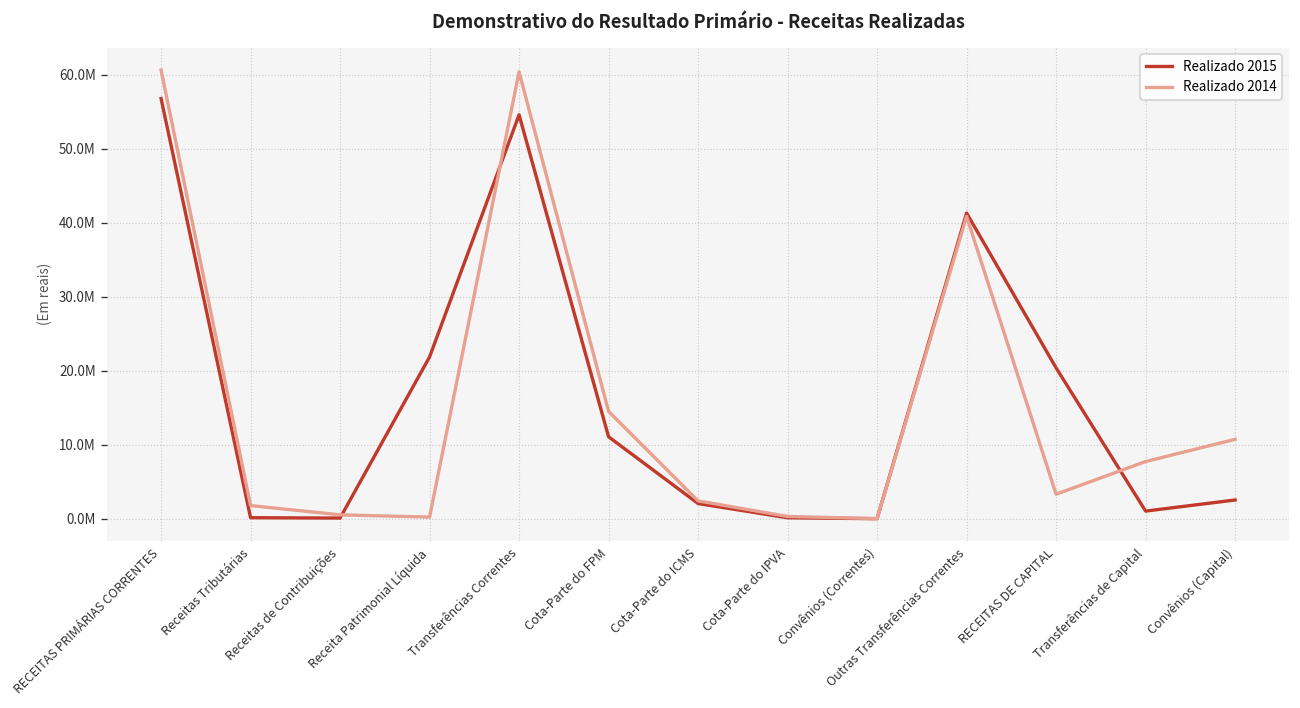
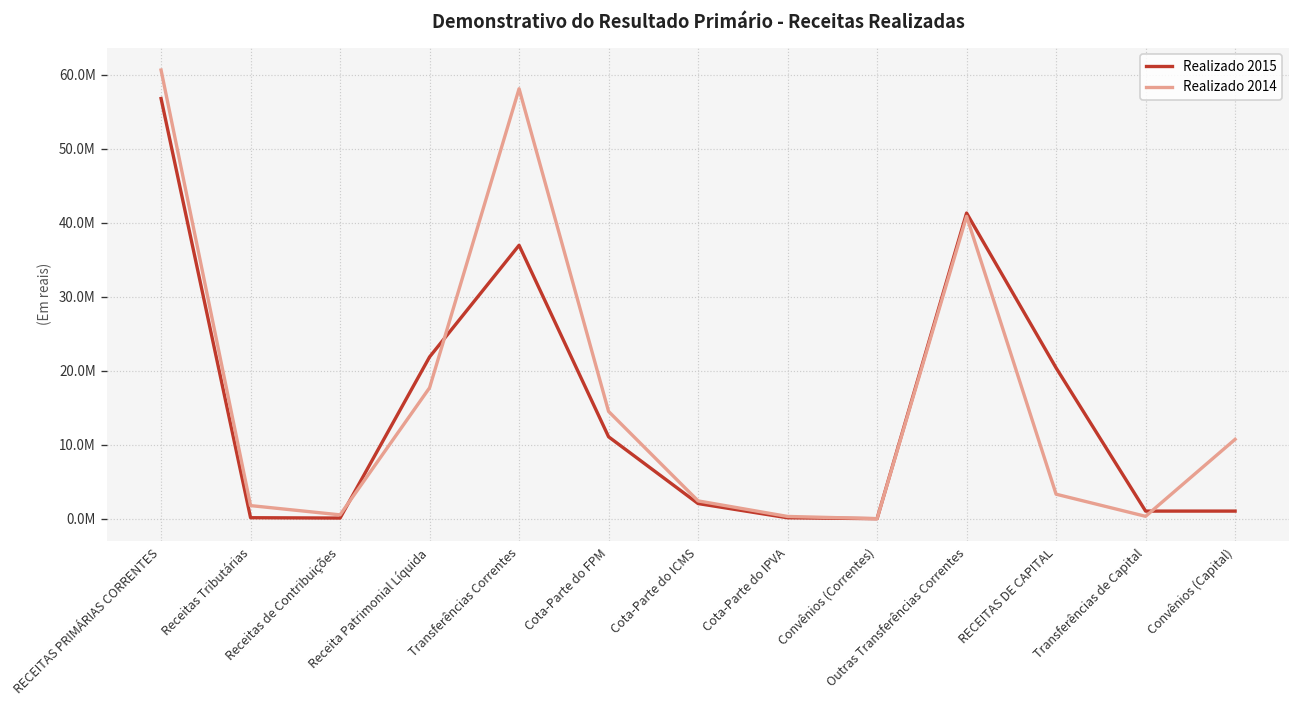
  {
    "Realizado 2015": {
      "RECEITAS PRIMÁRIAS CORRENTES": 57000000,
      "Receitas Tributárias": 0,
      "Receitas de Contribuições": 0,
      "Receita Patrimonial Líquida": 22000000,
-     "Transferências Correntes": 55000000,
+     "Transferências Correntes": 37000000,
      "Cota-Parte do FPM": 11000000,
      "Outras Transferências Correntes": 41000000,
      "RECEITAS DE CAPITAL": 20000000,
      "Transferências de Capital": 1000000,
-     "Convênios (Capital)": 3000000
+     "Convênios (Capital)": 1000000
    },
    "Realizado 2014": {
      "RECEITAS PRIMÁRIAS CORRENTES": 61000000,
      "Receitas Tributárias": 2000000,
      "Receitas de Contribuições": 1000000,
-     "Receita Patrimonial Líquida": 0,
-     "Transferências Correntes": 60000000,
+     "Receita Patrimonial Líquida": 18000000,
+     "Transferências Correntes": 58000000,
      "Cota-Parte do FPM": 14000000,
      "Outras Transferências Correntes": 41000000,
      "RECEITAS DE CAPITAL": 3000000,
-     "Transferências de Capital": 8000000,
+     "Transferências de Capital": 0,
      "Convênios (Capital)": 11000000
    }
  }
